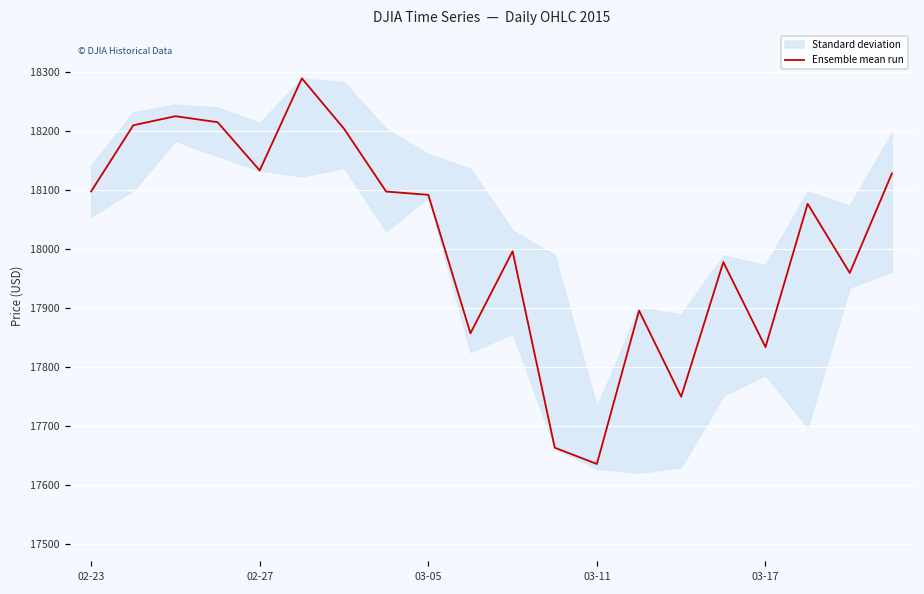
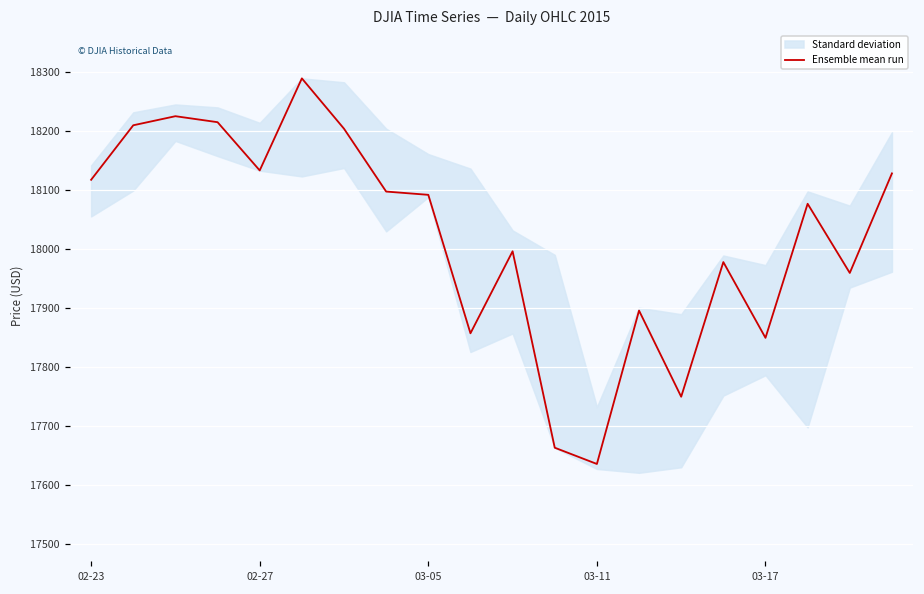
  {
    "Ensemble mean run": {
-     "02-23": 18100,
+     "02-23": 18120,
      "02-27": 18130,
      "03-05": 18090,
      "03-11": 17640,
-     "03-17": 17830
+     "03-17": 17850
    }
  }
